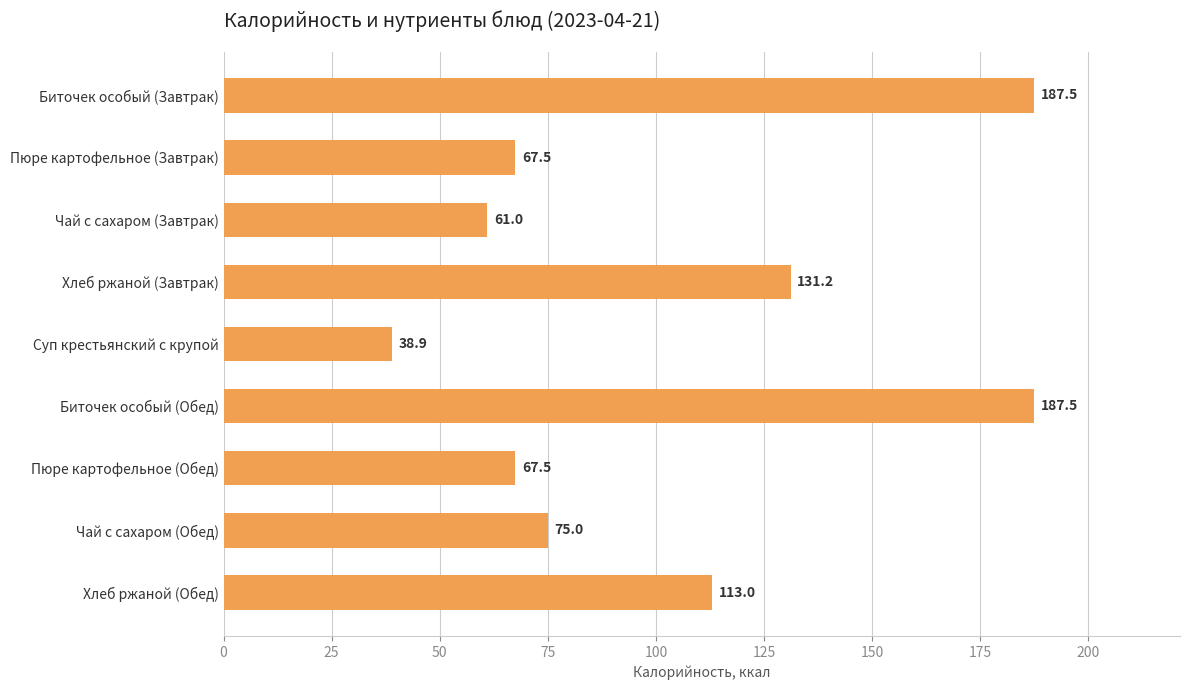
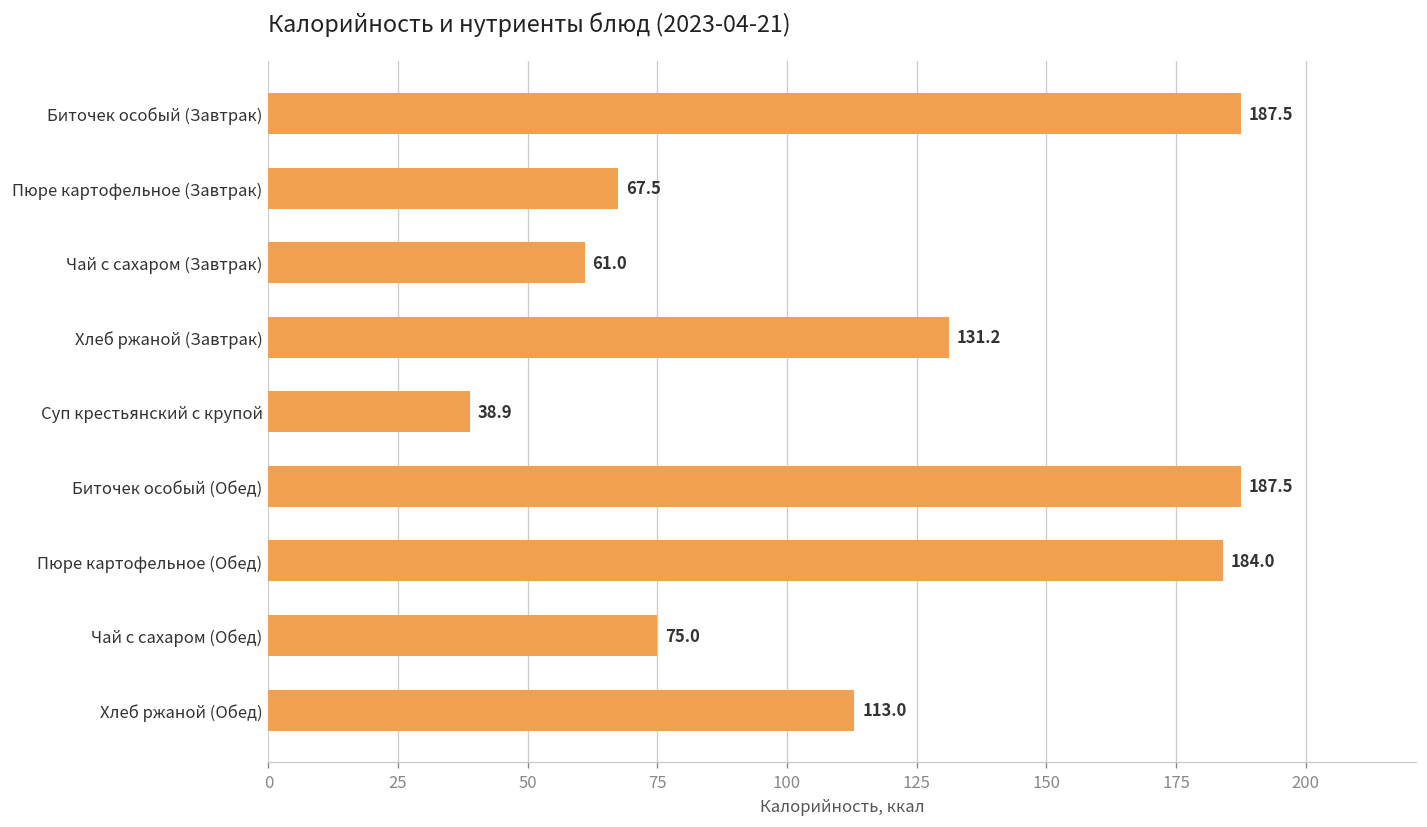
  {
    "Биточек особый (Завтрак)": 187.5,
    "Пюре картофельное (Завтрак)": 67.5,
    "Чай с сахаром (Завтрак)": 61.0,
    "Хлеб ржаной (Завтрак)": 131.2,
    "Суп крестьянский с крупой": 38.9,
    "Биточек особый (Обед)": 187.5,
-   "Пюре картофельное (Обед)": 67.5,
+   "Пюре картофельное (Обед)": 184.0,
    "Чай с сахаром (Обед)": 75.0,
    "Хлеб ржаной (Обед)": 113.0
  }
